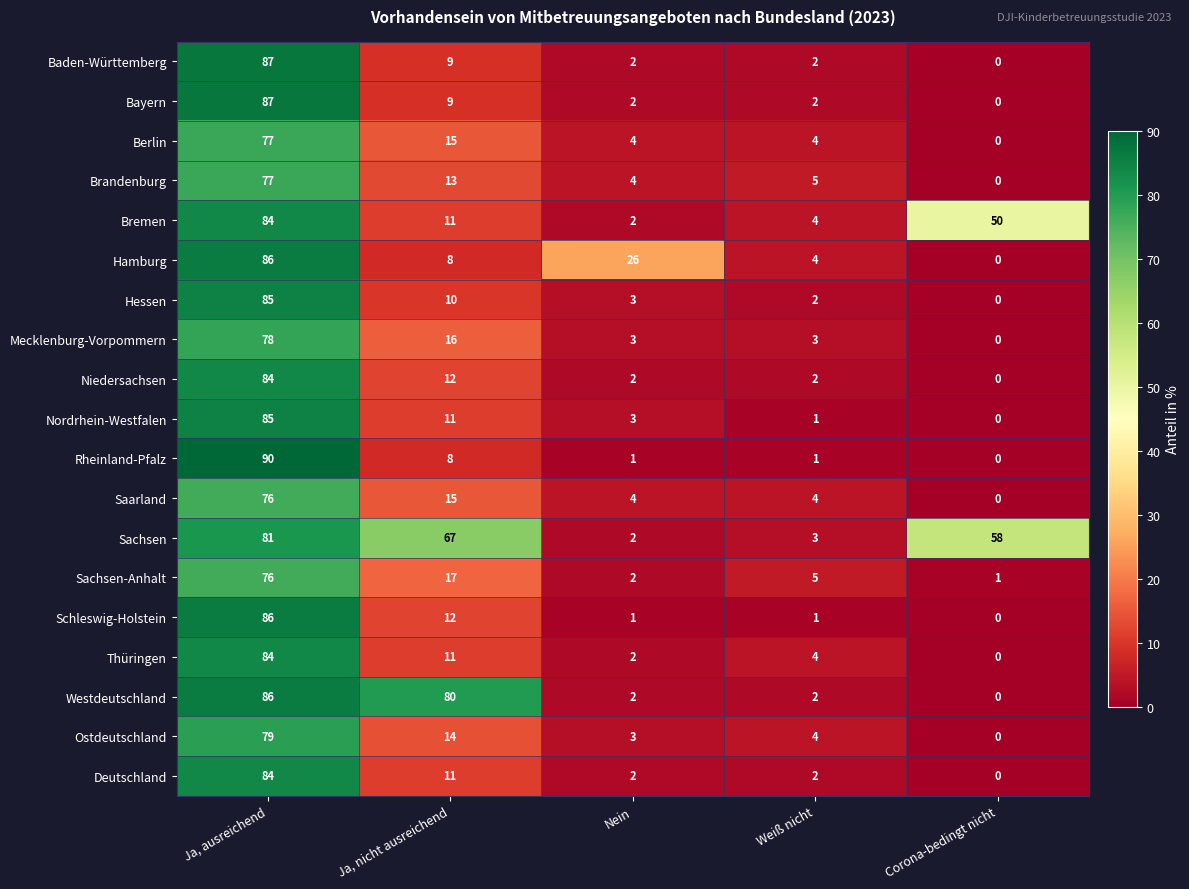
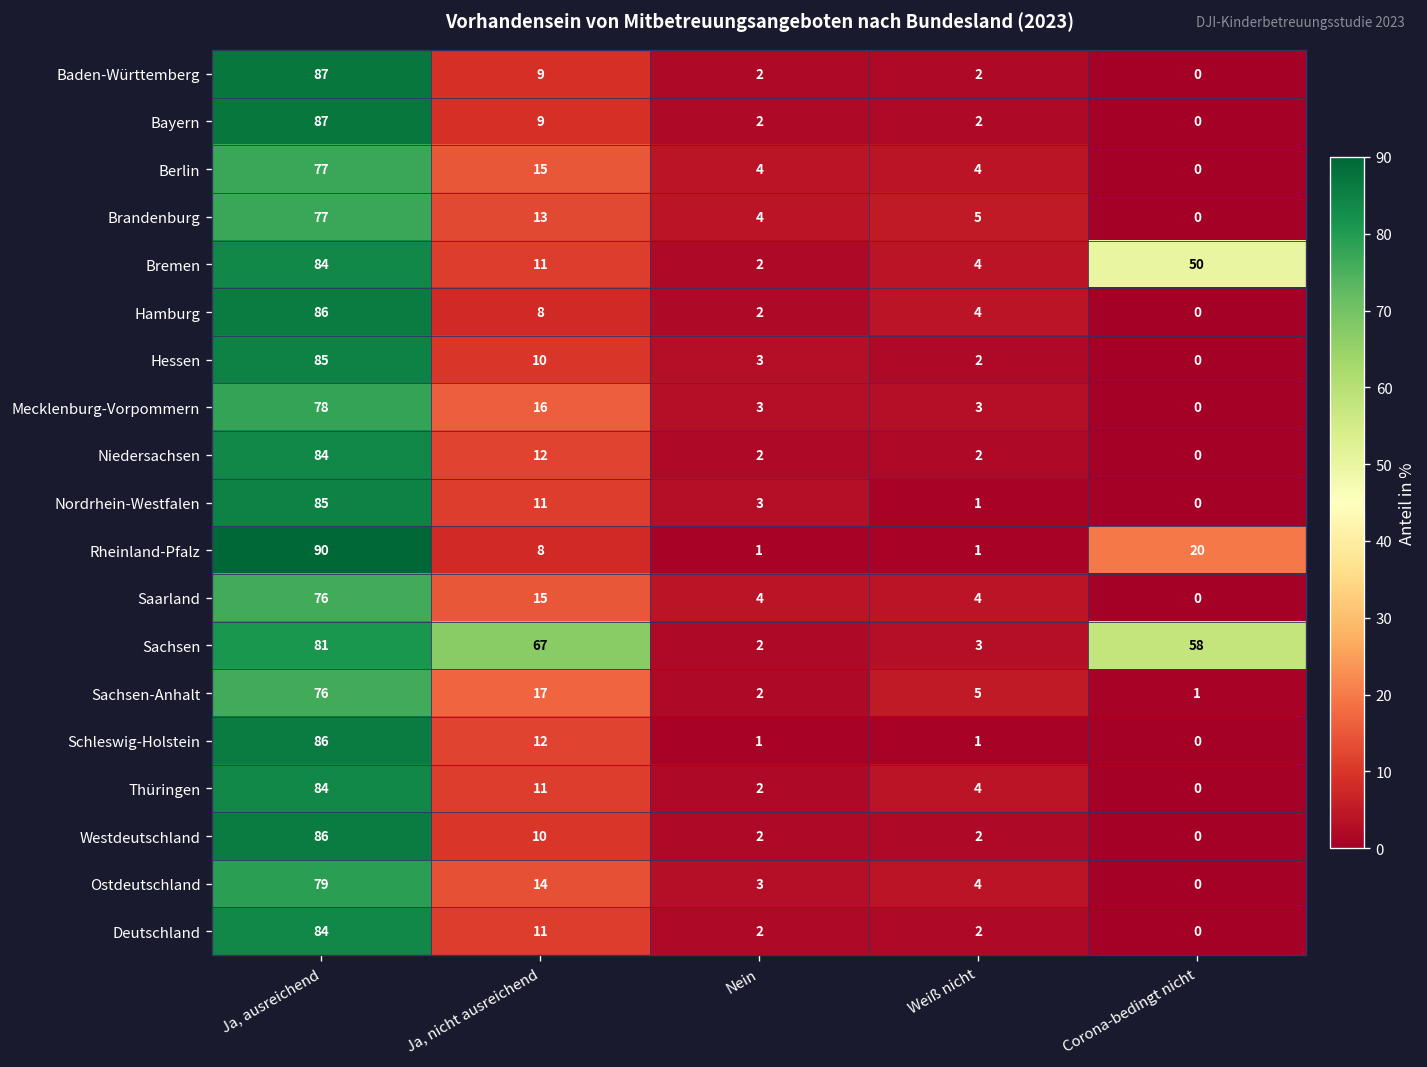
  {
    "Baden-Württemberg": {
      "Ja, ausreichend": 87,
      "Ja, nicht ausreichend": 9,
      "Nein": 2,
      "Weiß nicht": 2,
      "Corona-bedingt nicht": 0
    },
    "Bayern": {
      "Ja, ausreichend": 87,
      "Ja, nicht ausreichend": 9,
      "Nein": 2,
      "Weiß nicht": 2,
      "Corona-bedingt nicht": 0
    },
    "Berlin": {
      "Ja, ausreichend": 77,
      "Ja, nicht ausreichend": 15,
      "Nein": 4,
      "Weiß nicht": 4,
      "Corona-bedingt nicht": 0
    },
    "Brandenburg": {
      "Ja, ausreichend": 77,
      "Ja, nicht ausreichend": 13,
      "Nein": 4,
      "Weiß nicht": 5,
      "Corona-bedingt nicht": 0
    },
    "Bremen": {
      "Ja, ausreichend": 84,
      "Ja, nicht ausreichend": 11,
      "Nein": 2,
      "Weiß nicht": 4,
      "Corona-bedingt nicht": 50
    },
    "Hamburg": {
      "Ja, ausreichend": 86,
      "Ja, nicht ausreichend": 8,
-     "Nein": 26,
+     "Nein": 2,
      "Weiß nicht": 4,
      "Corona-bedingt nicht": 0
    },
    "Hessen": {
      "Ja, ausreichend": 85,
      "Ja, nicht ausreichend": 10,
      "Nein": 3,
      "Weiß nicht": 2,
      "Corona-bedingt nicht": 0
    },
    "Mecklenburg-Vorpommern": {
      "Ja, ausreichend": 78,
      "Ja, nicht ausreichend": 16,
      "Nein": 3,
      "Weiß nicht": 3,
      "Corona-bedingt nicht": 0
    },
    "Niedersachsen": {
      "Ja, ausreichend": 84,
      "Ja, nicht ausreichend": 12,
      "Nein": 2,
      "Weiß nicht": 2,
      "Corona-bedingt nicht": 0
    },
    "Nordrhein-Westfalen": {
      "Ja, ausreichend": 85,
      "Ja, nicht ausreichend": 11,
      "Nein": 3,
      "Weiß nicht": 1,
      "Corona-bedingt nicht": 0
    },
    "Rheinland-Pfalz": {
      "Ja, ausreichend": 90,
      "Ja, nicht ausreichend": 8,
      "Nein": 1,
      "Weiß nicht": 1,
-     "Corona-bedingt nicht": 0
+     "Corona-bedingt nicht": 20
    },
    "Saarland": {
      "Ja, ausreichend": 76,
      "Ja, nicht ausreichend": 15,
      "Nein": 4,
      "Weiß nicht": 4,
      "Corona-bedingt nicht": 0
    },
    "Sachsen": {
      "Ja, ausreichend": 81,
      "Ja, nicht ausreichend": 67,
      "Nein": 2,
      "Weiß nicht": 3,
      "Corona-bedingt nicht": 58
    },
    "Sachsen-Anhalt": {
      "Ja, ausreichend": 76,
      "Ja, nicht ausreichend": 17,
      "Nein": 2,
      "Weiß nicht": 5,
      "Corona-bedingt nicht": 1
    },
    "Schleswig-Holstein": {
      "Ja, ausreichend": 86,
      "Ja, nicht ausreichend": 12,
      "Nein": 1,
      "Weiß nicht": 1,
      "Corona-bedingt nicht": 0
    },
    "Thüringen": {
      "Ja, ausreichend": 84,
      "Ja, nicht ausreichend": 11,
      "Nein": 2,
      "Weiß nicht": 4,
      "Corona-bedingt nicht": 0
    },
    "Westdeutschland": {
      "Ja, ausreichend": 86,
-     "Ja, nicht ausreichend": 80,
+     "Ja, nicht ausreichend": 10,
      "Nein": 2,
      "Weiß nicht": 2,
      "Corona-bedingt nicht": 0
    },
    "Ostdeutschland": {
      "Ja, ausreichend": 79,
      "Ja, nicht ausreichend": 14,
      "Nein": 3,
      "Weiß nicht": 4,
      "Corona-bedingt nicht": 0
    },
    "Deutschland": {
      "Ja, ausreichend": 84,
      "Ja, nicht ausreichend": 11,
      "Nein": 2,
      "Weiß nicht": 2,
      "Corona-bedingt nicht": 0
    }
  }
